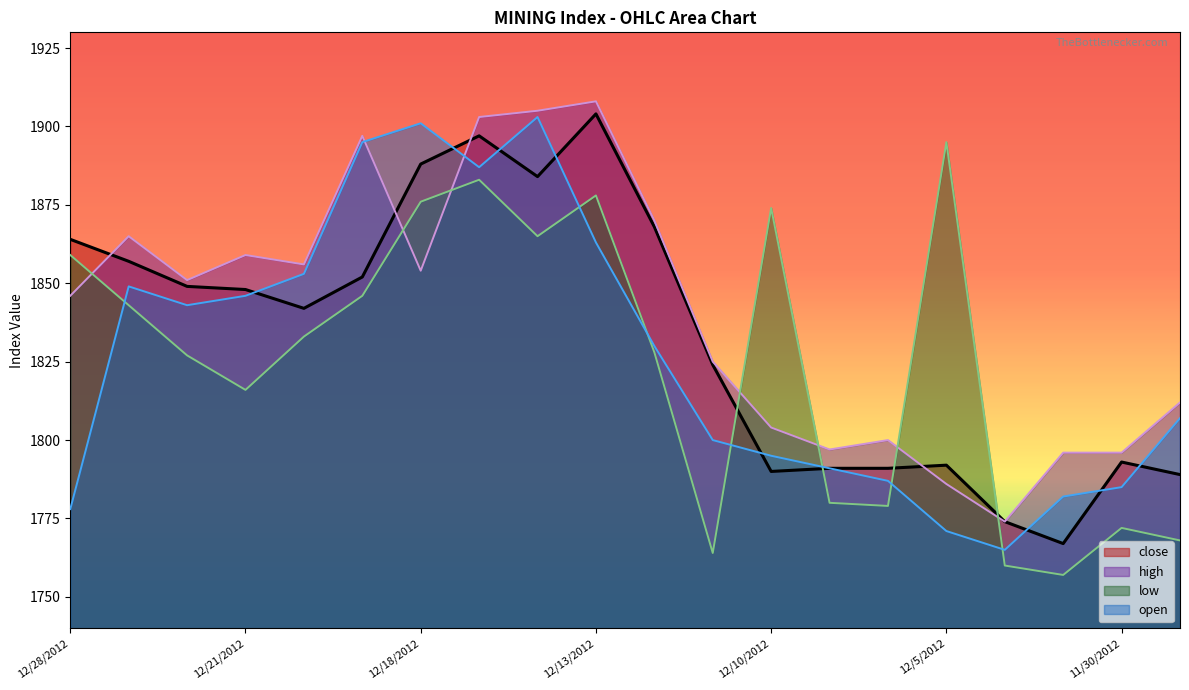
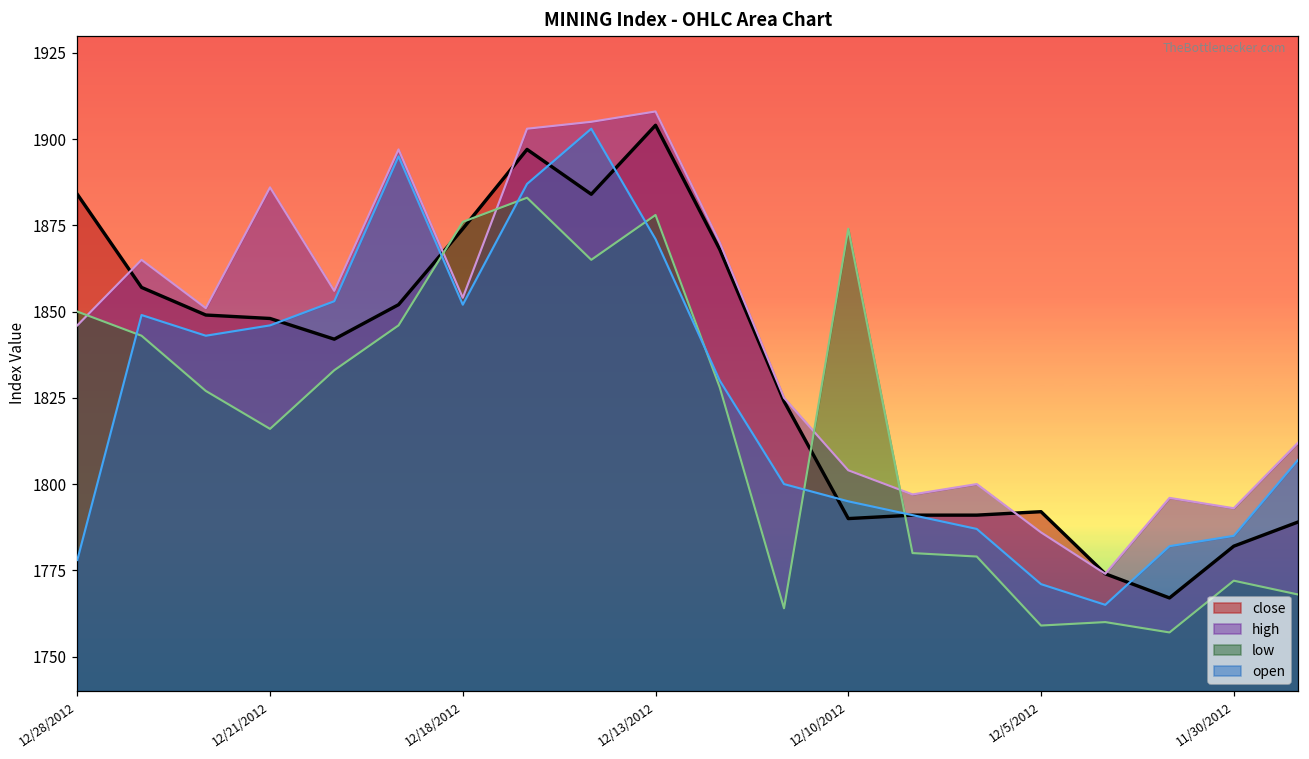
  {
    "close": {
-     "12/28/2012": 1864,
+     "12/28/2012": 1884,
      "12/21/2012": 1848,
-     "12/18/2012": 1888,
+     "12/18/2012": 1874,
      "12/13/2012": 1904,
      "12/10/2012": 1790,
      "12/5/2012": 1792,
-     "11/30/2012": 1793
+     "11/30/2012": 1782
    },
    "high": {
      "12/28/2012": 1846,
-     "12/21/2012": 1859,
+     "12/21/2012": 1886,
      "12/18/2012": 1854,
      "12/13/2012": 1908,
      "12/10/2012": 1804,
      "12/5/2012": 1786,
-     "11/30/2012": 1796
+     "11/30/2012": 1793
    },
    "low": {
-     "12/28/2012": 1859,
+     "12/28/2012": 1850,
      "12/21/2012": 1816,
      "12/18/2012": 1876,
      "12/13/2012": 1878,
      "12/10/2012": 1874,
-     "12/5/2012": 1895,
+     "12/5/2012": 1759,
      "11/30/2012": 1772
    },
    "open": {
      "12/28/2012": 1778,
      "12/21/2012": 1846,
-     "12/18/2012": 1901,
-     "12/13/2012": 1863,
+     "12/18/2012": 1852,
+     "12/13/2012": 1871,
      "12/10/2012": 1795,
      "12/5/2012": 1771,
      "11/30/2012": 1785
    }
  }
